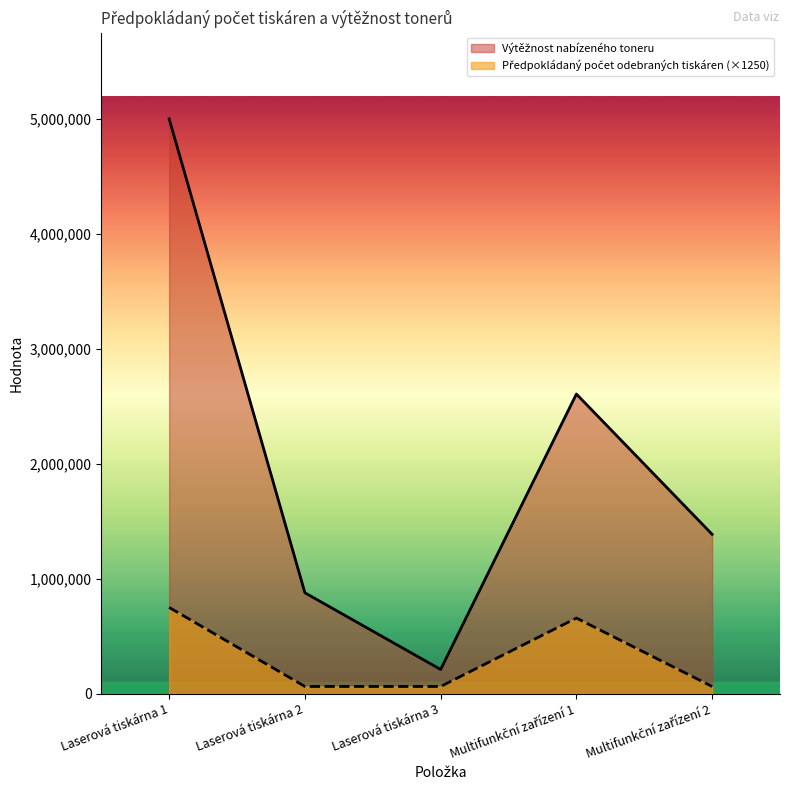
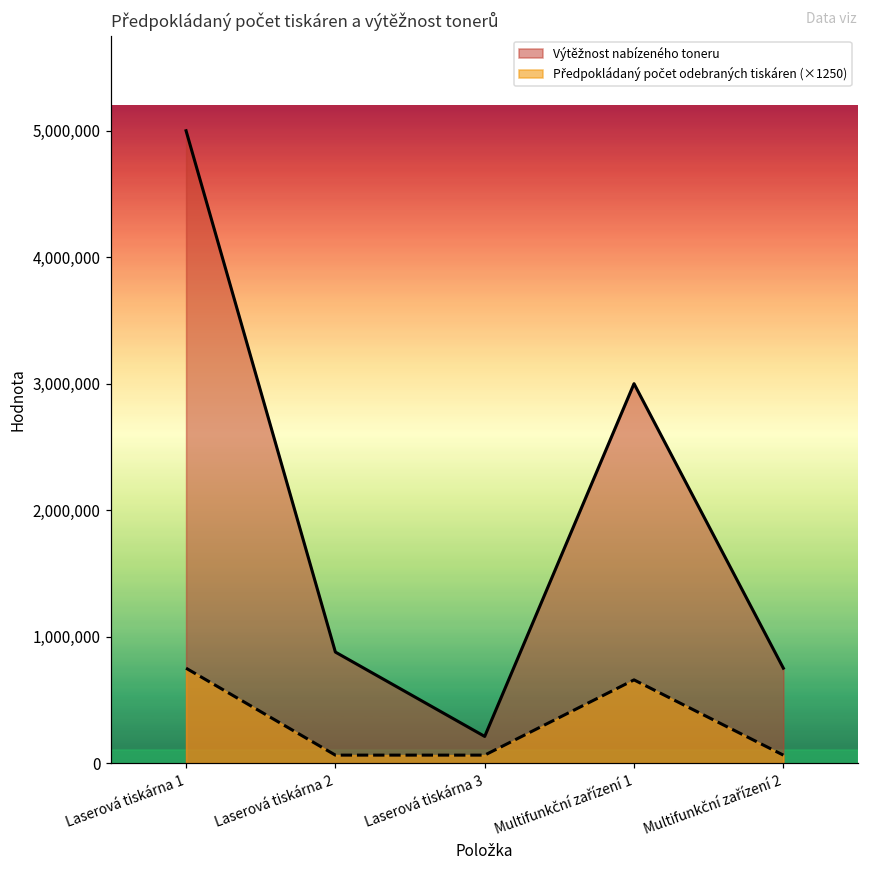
  {
    "Výtěžnost nabízeného toneru": {
      "Laserová tiskárna 1": "5,000,000",
      "Laserová tiskárna 2": "880,000",
      "Laserová tiskárna 3": "210,000",
-     "Multifunkční zařízení 1": "2,610,000",
-     "Multifunkční zařízení 2": "1,390,000"
+     "Multifunkční zařízení 1": "3,000,000",
+     "Multifunkční zařízení 2": "750,000"
    },
    "Předpokládaný počet odebraných tiskáren (×1250)": {
      "Laserová tiskárna 1": "750,000",
      "Multifunkční zařízení 1": "660,000"
    }
  }
